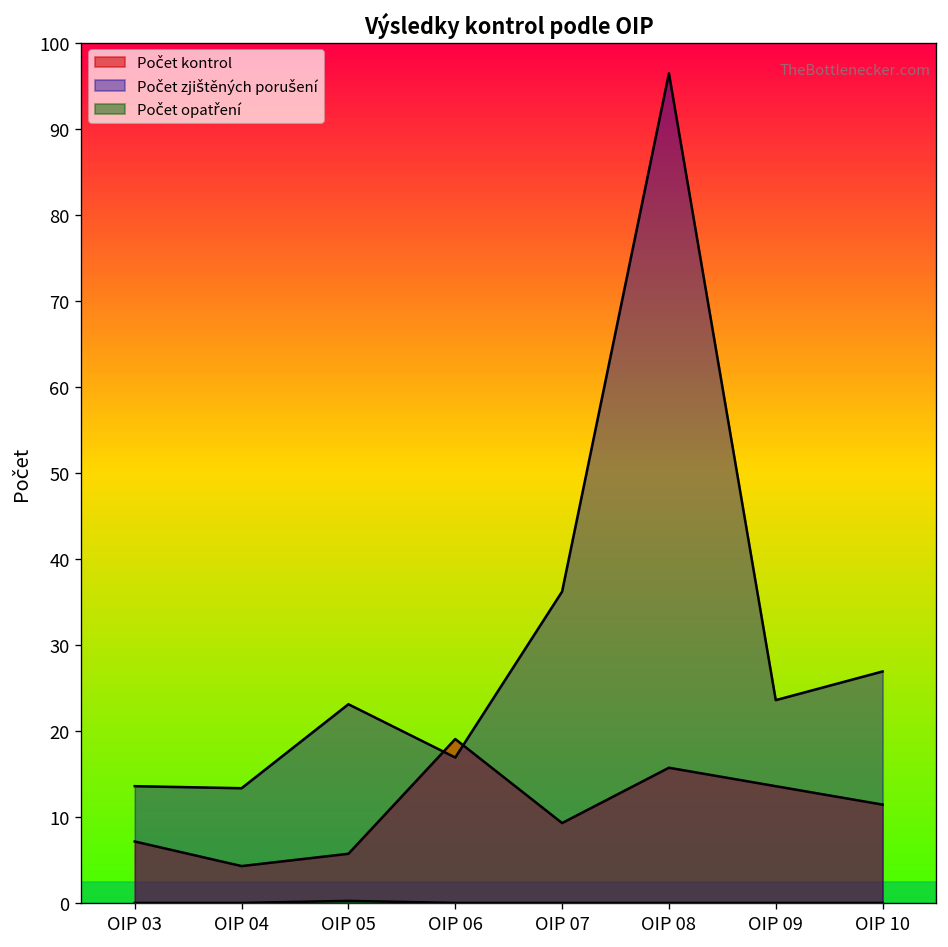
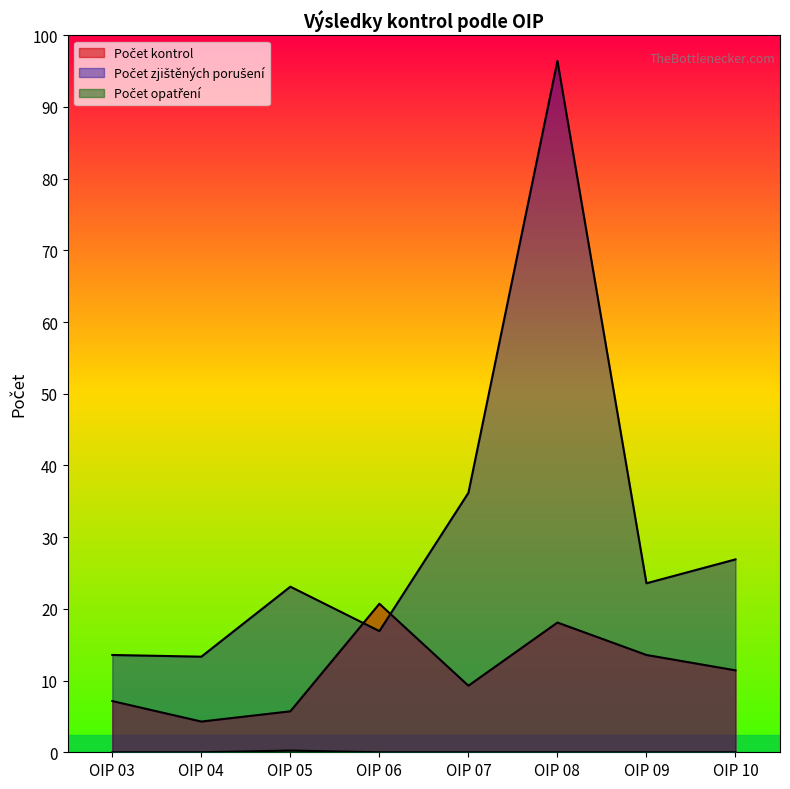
  {
    "Počet kontrol": {
      "OIP 03": 7,
      "OIP 04": 4,
      "OIP 05": 6,
-     "OIP 06": 19,
+     "OIP 06": 21,
      "OIP 07": 9,
-     "OIP 08": 16,
+     "OIP 08": 18,
      "OIP 09": 14,
      "OIP 10": 11
    },
    "Počet zjištěných porušení": {
      "OIP 03": 14,
      "OIP 04": 13,
      "OIP 05": 23,
      "OIP 06": 17,
      "OIP 07": 36,
      "OIP 08": 96,
      "OIP 09": 24,
      "OIP 10": 27
    }
  }
